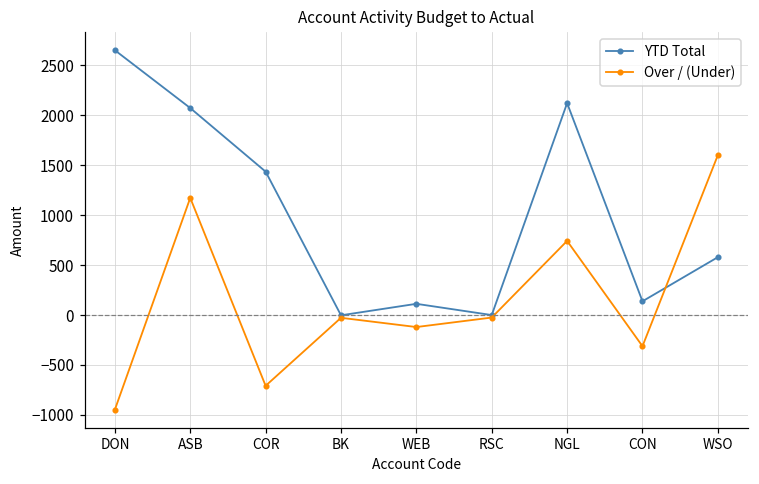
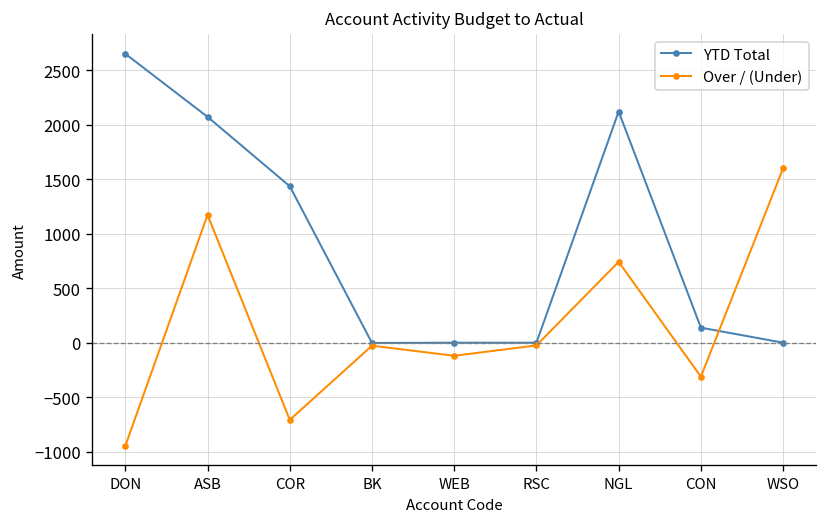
  {
    "YTD Total": {
      "DON": 2700,
      "ASB": 2100,
      "COR": 1400,
-     "WEB": 100,
+     "WEB": 0,
      "NGL": 2100,
      "CON": 100,
-     "WSO": 600
+     "WSO": 0
    },
    "Over / (Under)": {
      "DON": -900,
      "ASB": 1200,
      "COR": -700,
      "WEB": -100,
      "NGL": 700,
      "CON": -300,
      "WSO": 1600
    }
  }
